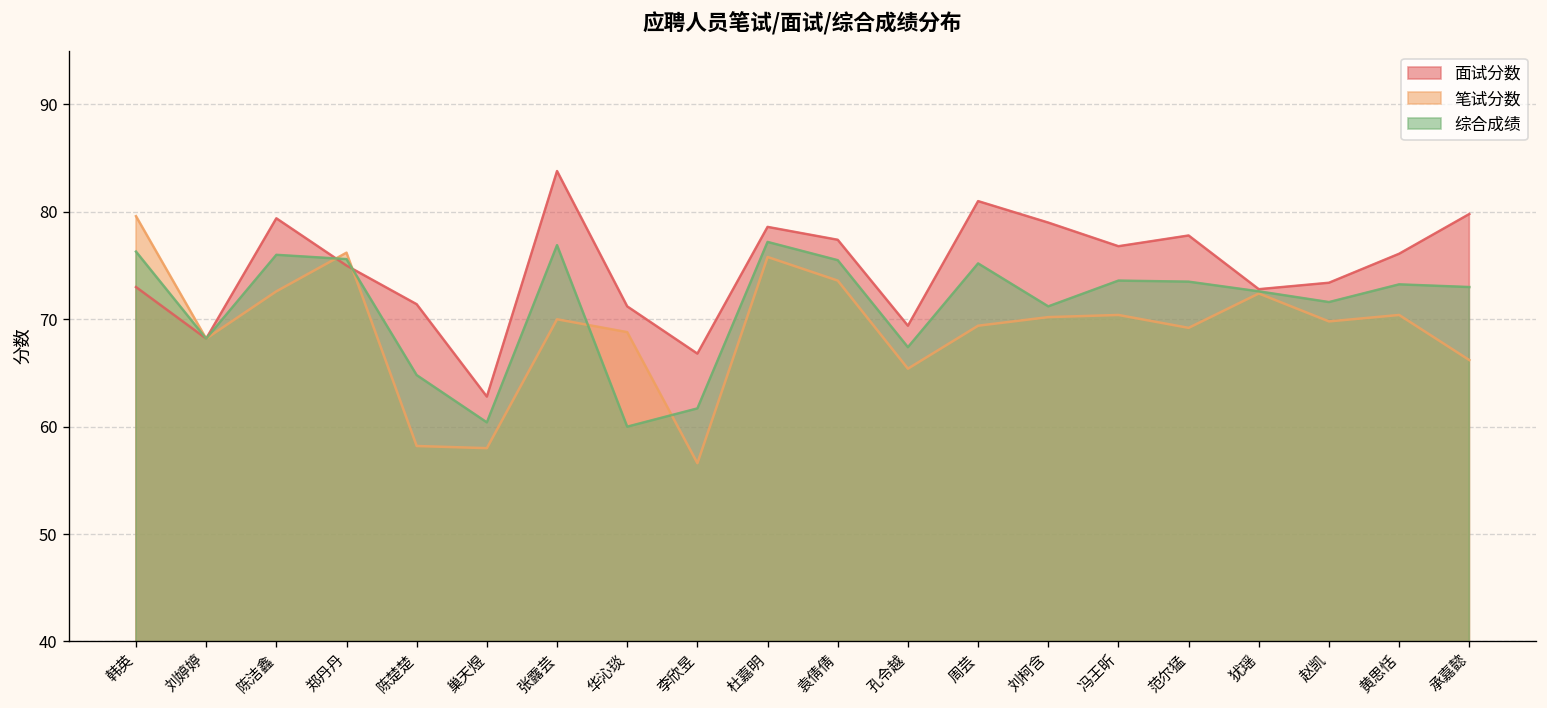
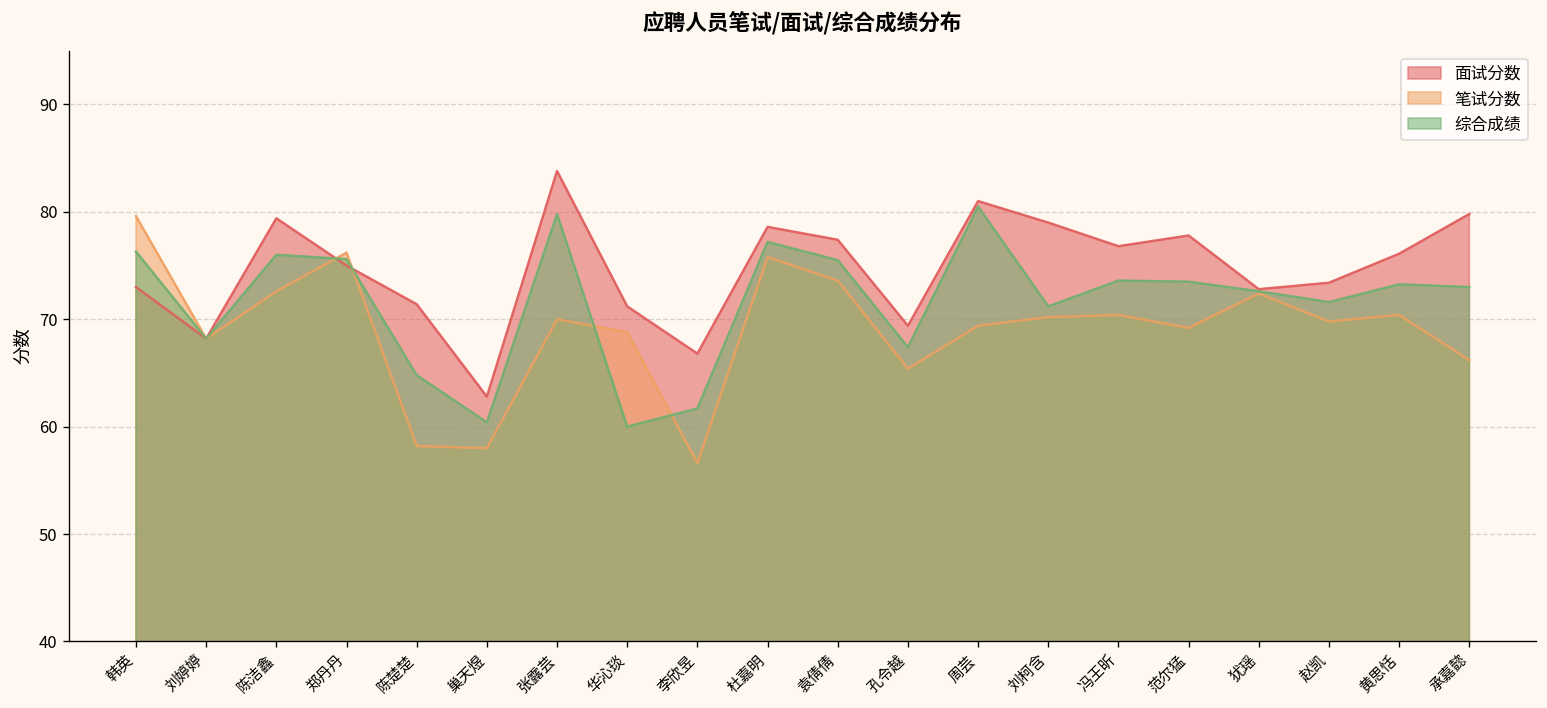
  {
    "综合成绩": {
      "韩英": 76,
      "陈洁鑫": 76,
      "郑丹丹": 76,
      "陈楚楚": 65,
      "巢天煜": 60,
-     "张露芸": 77,
+     "张露芸": 80,
      "华沁琰": 60,
      "李欣昱": 62,
      "杜嘉明": 77,
      "袁倩倩": 76,
      "孔令越": 67,
-     "周芸": 75,
+     "周芸": 81,
      "刘柯含": 71,
      "冯王昕": 74,
      "范尔猛": 74,
      "赵凯": 72,
      "黄思恬": 73,
      "承嘉懿": 73
    }
  }
